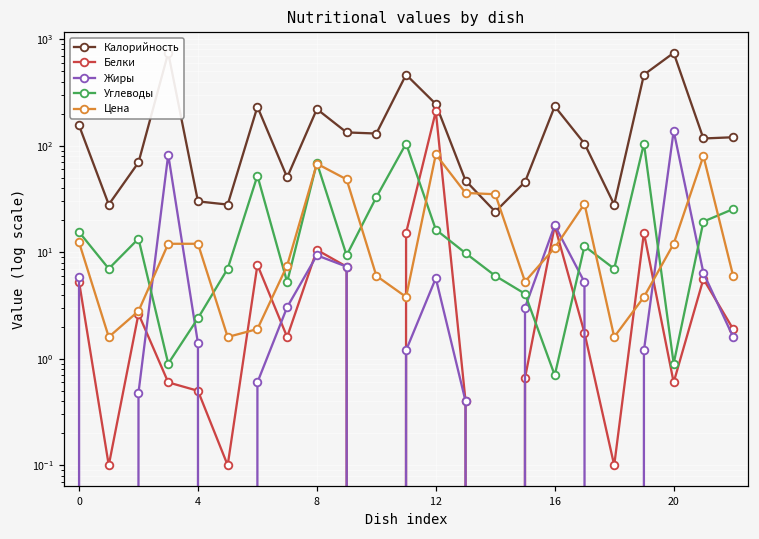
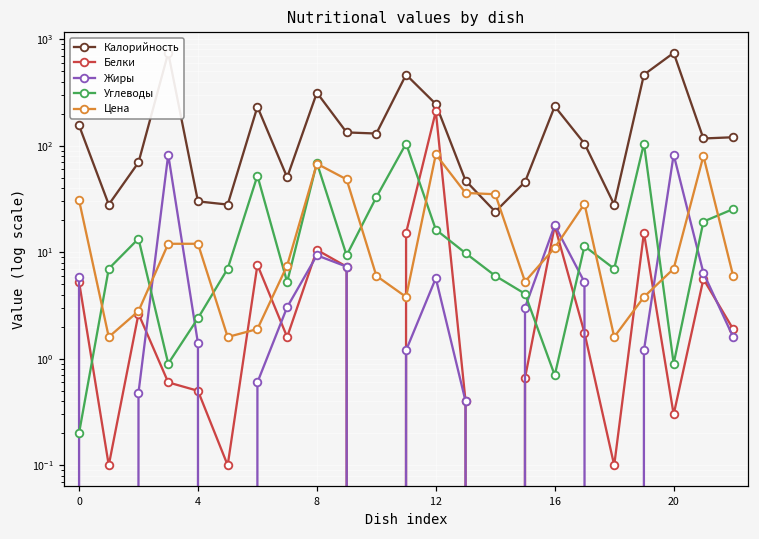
  {
    "Калорийность": {
      "0": 160,
      "4": 30,
-     "8": 220,
+     "8": 310,
      "12": 250,
      "16": 230,
      "20": 700
    },
    "Белки": {
      "0": 5,
      "4": 0.5,
      "8": 11,
      "12": 210,
-     "20": 0.6
+     "20": 0.3
    },
    "Жиры": {
      "0": 6,
      "4": 1.4,
      "8": 9,
      "12": 6,
-     "20": 140
+     "20": 80
    },
    "Углеводы": {
-     "0": 16,
+     "0": 0.2,
      "4": 2.4,
      "12": 16,
      "16": 0.7,
      "20": 0.9
    },
    "Цена": {
-     "0": 12,
+     "0": 31,
      "4": 12,
      "12": 80,
      "16": 11,
-     "20": 12
+     "20": 7
    }
  }
